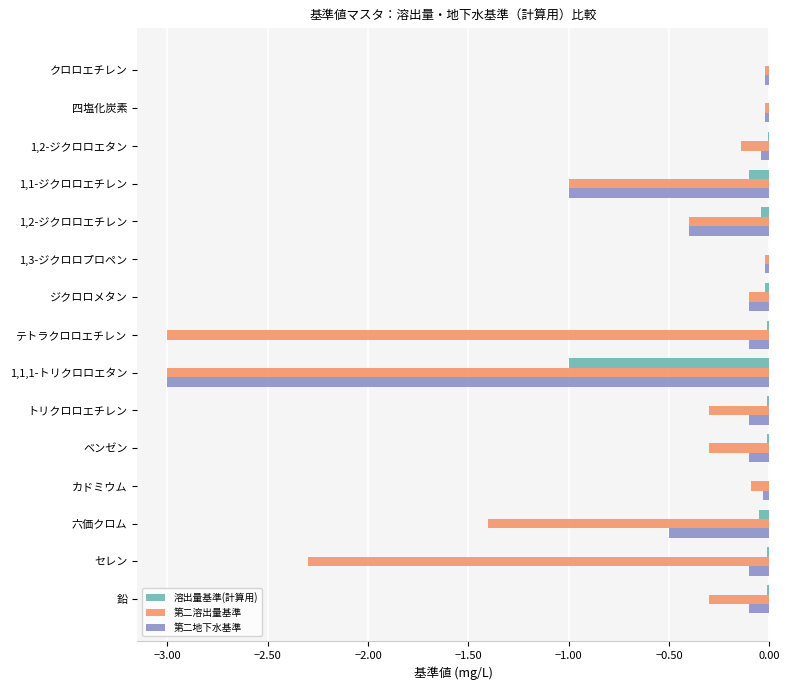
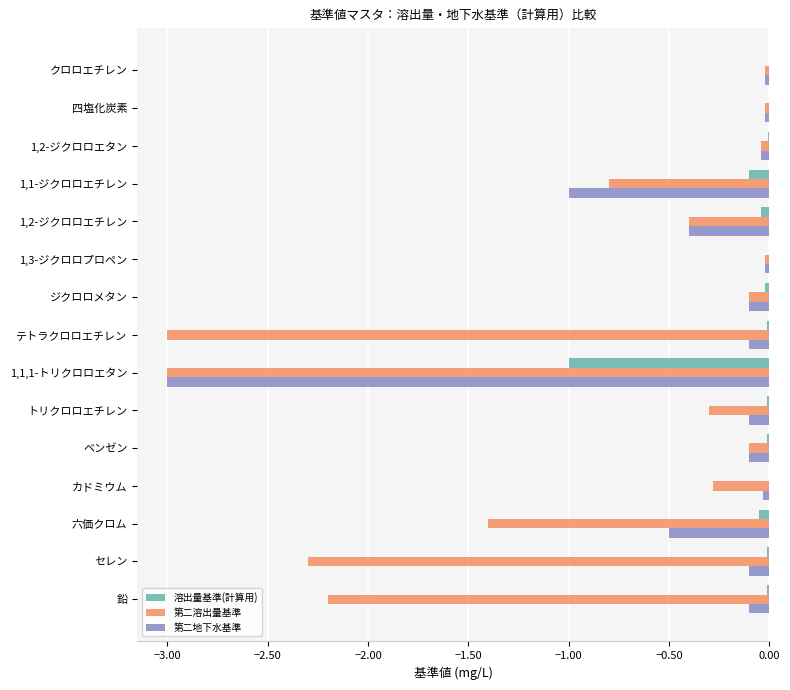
  {
    "第二溶出量基準": {
      "クロロエチレン": -0.02,
      "四塩化炭素": -0.02,
-     "1,2-ジクロロエタン": -0.14,
-     "1,1-ジクロロエチレン": -1.00,
+     "1,2-ジクロロエタン": -0.04,
+     "1,1-ジクロロエチレン": -0.80,
      "1,2-ジクロロエチレン": -0.40,
      "1,3-ジクロロプロペン": -0.02,
      "ジクロロメタン": -0.10,
      "テトラクロロエチレン": -3.00,
      "1,1,1-トリクロロエタン": -3.00,
      "トリクロロエチレン": -0.30,
-     "ベンゼン": -0.30,
-     "カドミウム": -0.09,
+     "ベンゼン": -0.10,
+     "カドミウム": -0.28,
      "六価クロム": -1.40,
      "セレン": -2.30,
-     "鉛": -0.30
+     "鉛": -2.20
    }
  }
